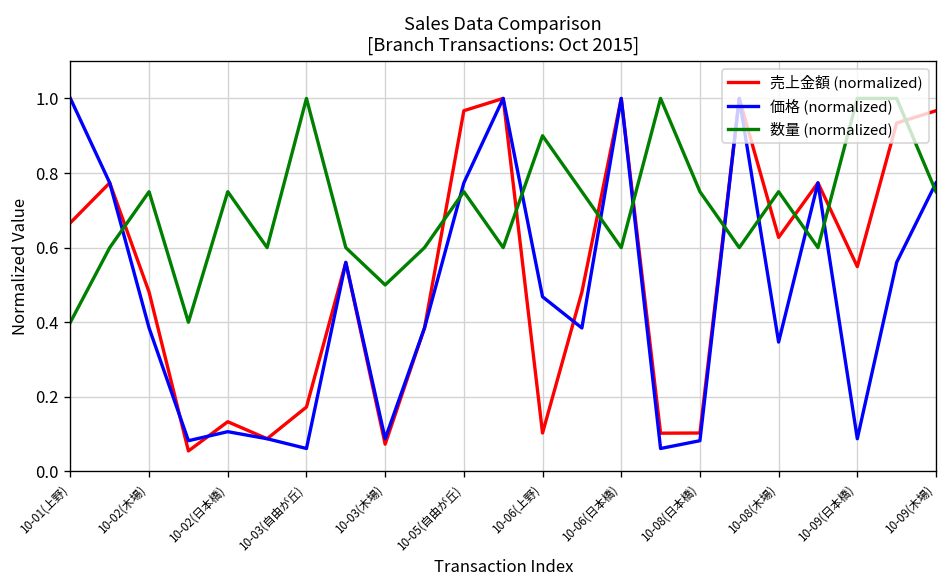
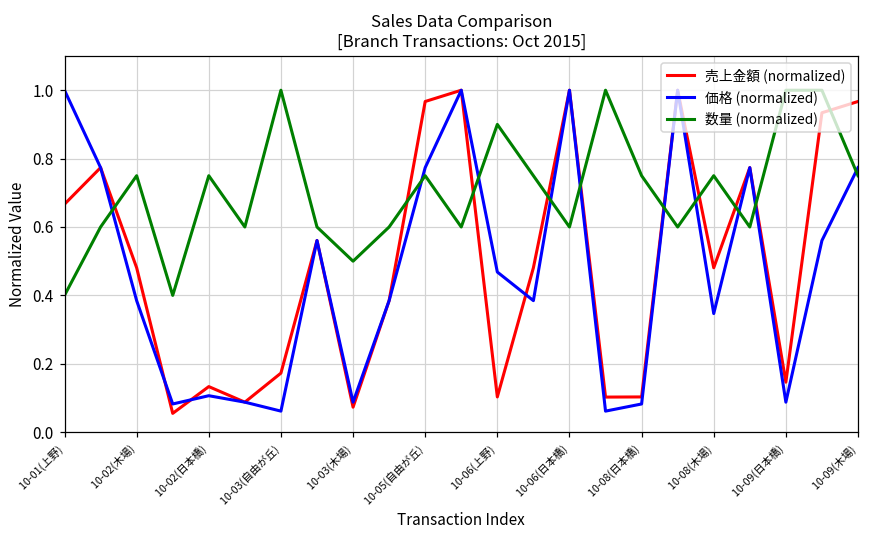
  {
    "売上金額 (normalized)": {
      "10-01(上野)": 0.67,
      "10-02(木場)": 0.48,
      "10-02(日本橋)": 0.13,
      "10-03(自由が丘)": 0.17,
      "10-03(木場)": 0.07,
      "10-05(自由が丘)": 0.97,
      "10-06(上野)": 0.10,
      "10-08(日本橋)": 0.10,
-     "10-08(木場)": 0.63,
-     "10-09(日本橋)": 0.55,
+     "10-08(木場)": 0.48,
+     "10-09(日本橋)": 0.15,
      "10-09(木場)": 0.97
    },
    "価格 (normalized)": {
      "10-01(上野)": 1.00,
      "10-02(木場)": 0.38,
      "10-02(日本橋)": 0.11,
      "10-03(自由が丘)": 0.06,
      "10-03(木場)": 0.09,
      "10-05(自由が丘)": 0.77,
      "10-06(上野)": 0.47,
      "10-08(日本橋)": 0.08,
      "10-08(木場)": 0.35,
      "10-09(日本橋)": 0.09,
      "10-09(木場)": 0.77
    },
    "数量 (normalized)": {
      "10-01(上野)": 0.40,
      "10-02(木場)": 0.75,
      "10-02(日本橋)": 0.75,
      "10-03(自由が丘)": 1.00,
      "10-03(木場)": 0.50,
      "10-05(自由が丘)": 0.75,
      "10-06(上野)": 0.90,
      "10-06(日本橋)": 0.60,
      "10-08(日本橋)": 0.75,
      "10-08(木場)": 0.75,
      "10-09(木場)": 0.75
    }
  }
